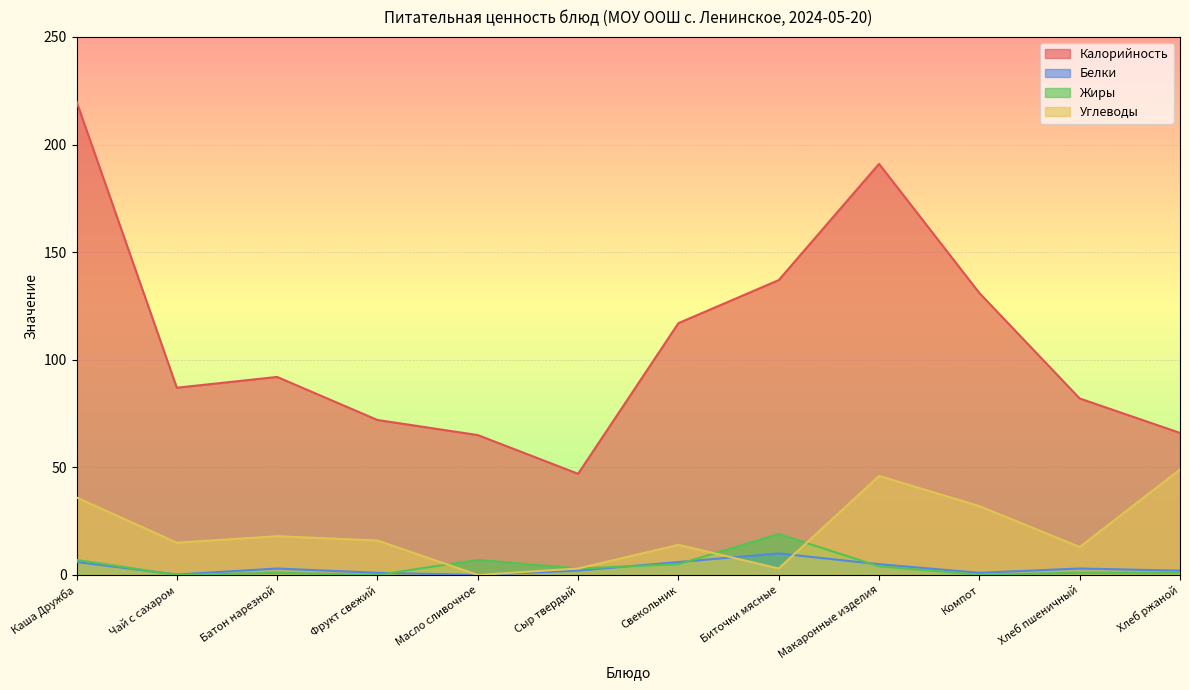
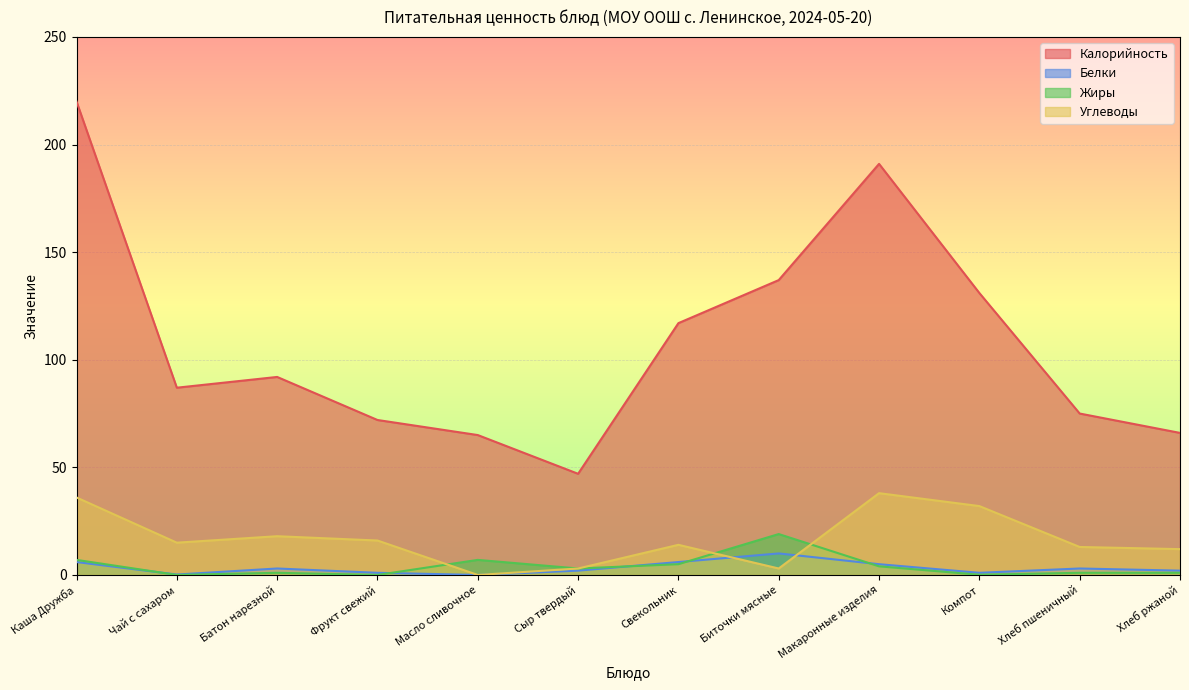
  {
    "Калорийность": {
      "Каша Дружба": 220,
      "Чай с сахаром": 87,
      "Батон нарезной": 92,
      "Фрукт свежий": 72,
      "Масло сливочное": 65,
      "Сыр твердый": 47,
      "Свекольник": 117,
      "Биточки мясные": 137,
      "Макаронные изделия": 191,
      "Компот": 131,
-     "Хлеб пшеничный": 82,
+     "Хлеб пшеничный": 75,
      "Хлеб ржаной": 66
    },
    "Белки": {
      "Батон нарезной": 3,
      "Биточки мясные": 10,
      "Хлеб пшеничный": 3
    },
    "Жиры": {
      "Батон нарезной": 1,
      "Масло сливочное": 7,
      "Биточки мясные": 19,
      "Хлеб пшеничный": 1
    },
    "Углеводы": {
      "Каша Дружба": 36,
      "Чай с сахаром": 15,
      "Батон нарезной": 18,
      "Фрукт свежий": 16,
      "Свекольник": 14,
      "Биточки мясные": 3,
-     "Макаронные изделия": 46,
+     "Макаронные изделия": 38,
      "Компот": 32,
      "Хлеб пшеничный": 13,
-     "Хлеб ржаной": 49
+     "Хлеб ржаной": 12
    }
  }
